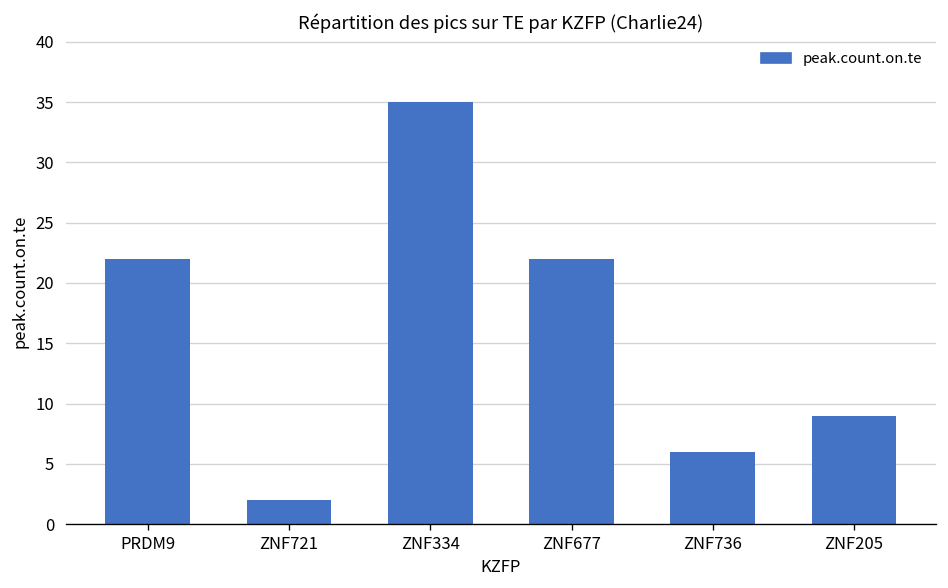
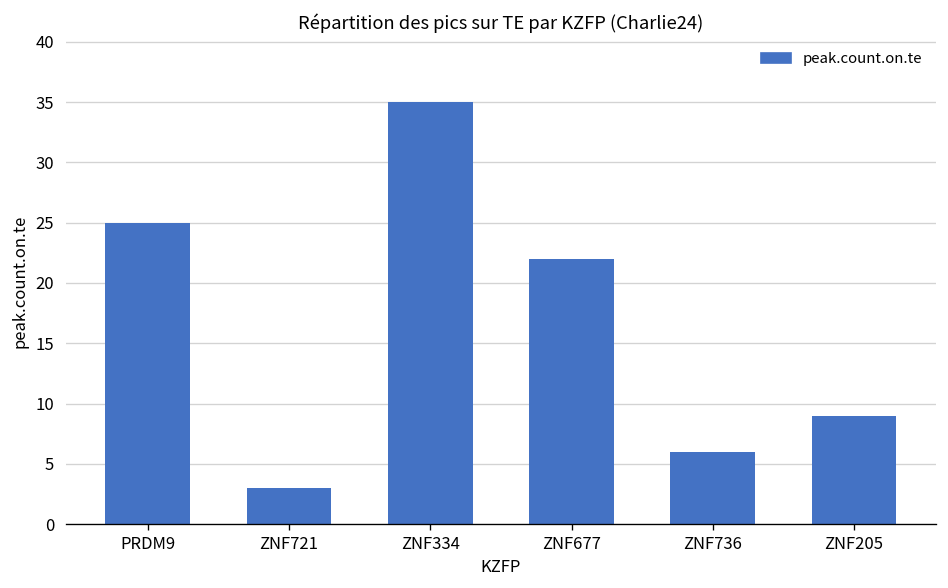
  {
-   "PRDM9": 22,
-   "ZNF721": 2,
+   "PRDM9": 25,
+   "ZNF721": 3,
    "ZNF334": 35,
    "ZNF677": 22,
    "ZNF736": 6,
    "ZNF205": 9
  }
